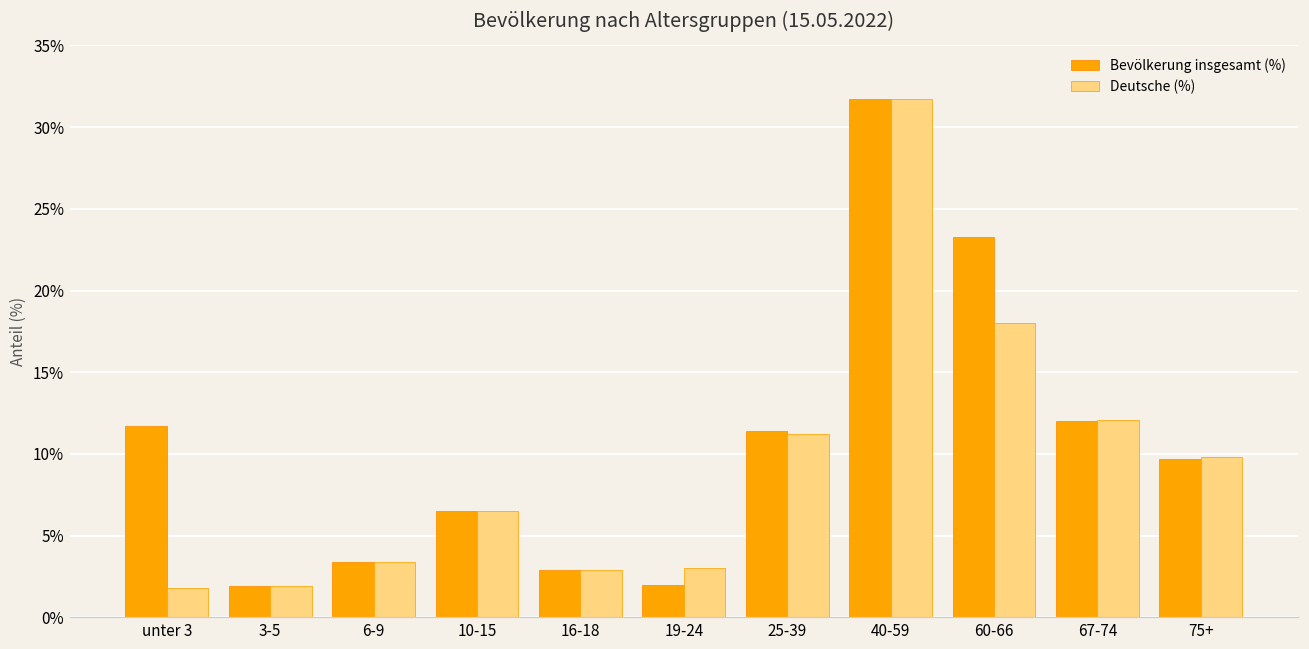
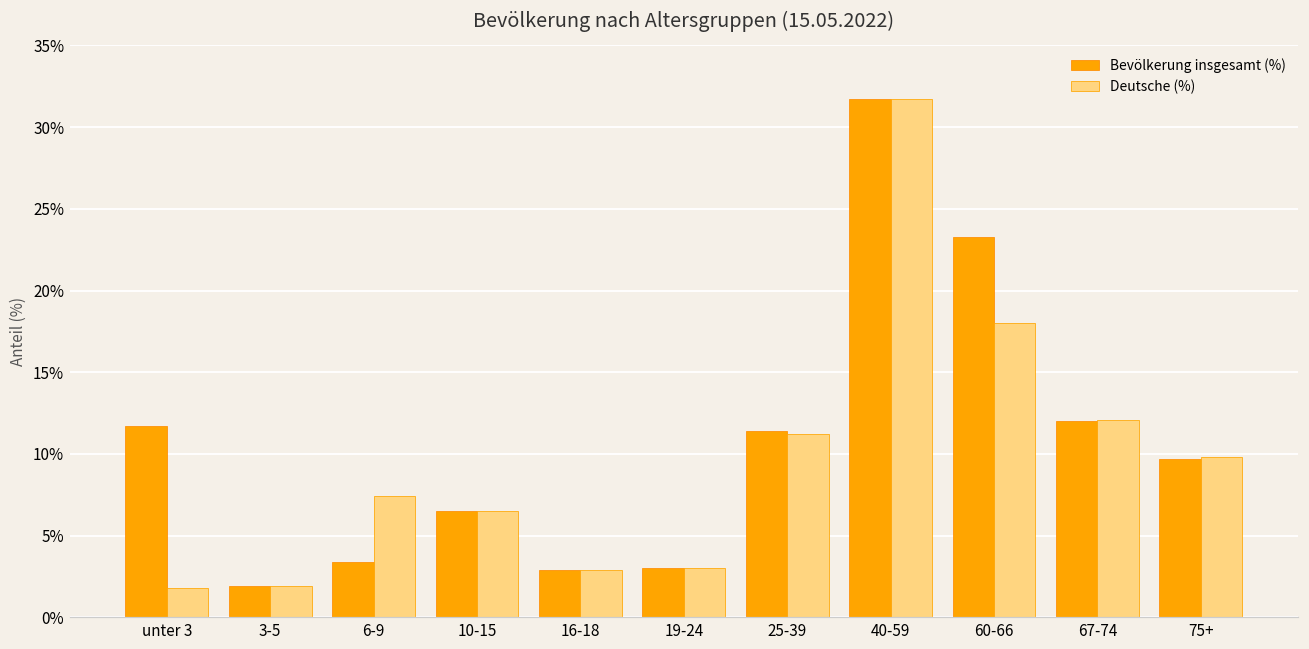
  {
    "Bevölkerung insgesamt (%)": {
      "unter 3": "11.7%",
      "3-5": "2%",
      "6-9": "3.4%",
      "10-15": "6.5%",
      "16-18": "3%",
-     "19-24": "2%",
+     "19-24": "3%",
      "25-39": "11.4%",
      "40-59": "31.7%",
      "60-66": "23.3%",
      "67-74": "12%",
      "75+": "9.7%"
    },
    "Deutsche (%)": {
      "unter 3": "1.8%",
      "3-5": "1.9%",
-     "6-9": "3.4%",
+     "6-9": "7.4%",
      "10-15": "6.5%",
      "16-18": "2.9%",
      "19-24": "3.0%",
      "25-39": "11.2%",
      "40-59": "31.7%",
      "60-66": "18.0%",
      "67-74": "12.1%",
      "75+": "9.8%"
    }
  }
